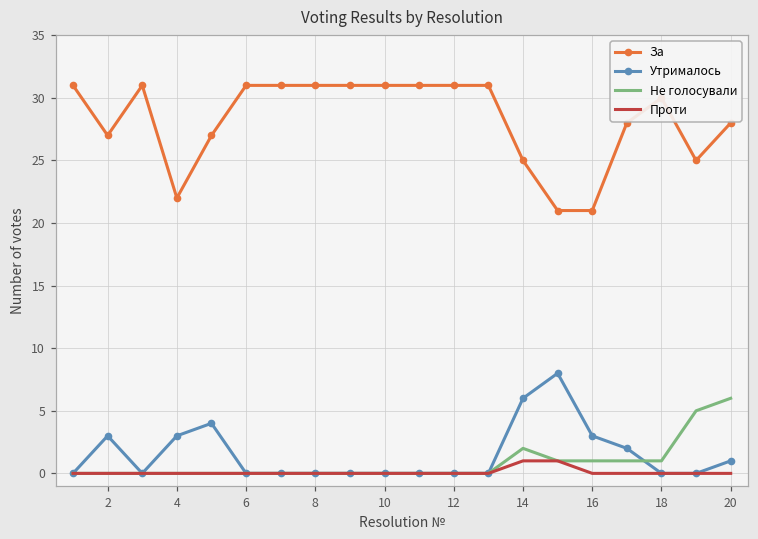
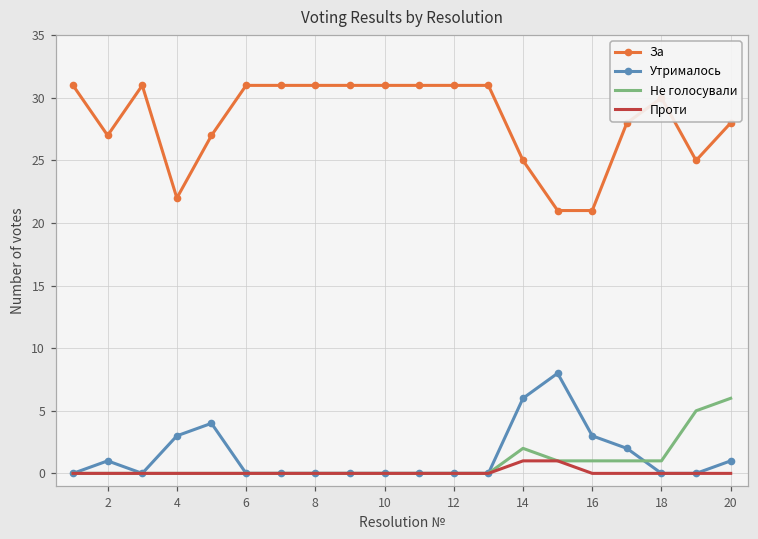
  {
    "За": {
      "2": 27,
      "4": 22,
      "6": 31,
      "8": 31,
      "10": 31,
      "12": 31,
      "14": 25,
      "16": 21,
      "20": 28
    },
    "Утрималось": {
-     "2": 3,
+     "2": 1,
      "4": 3,
      "14": 6,
      "16": 3,
      "20": 1
    },
    "Не голосували": {
      "14": 2,
      "16": 1,
      "18": 1,
      "20": 6
    },
    "Проти": {
      "14": 1,
      "16": 0,
      "20": 0
    }
  }
